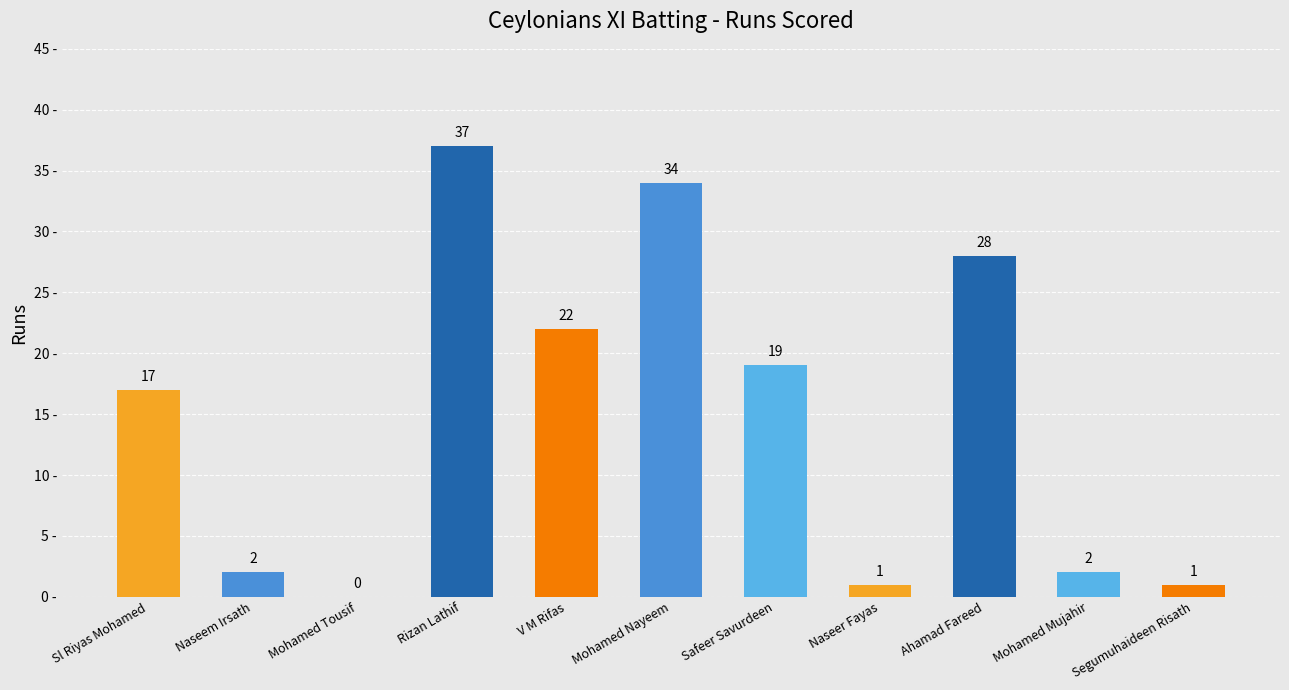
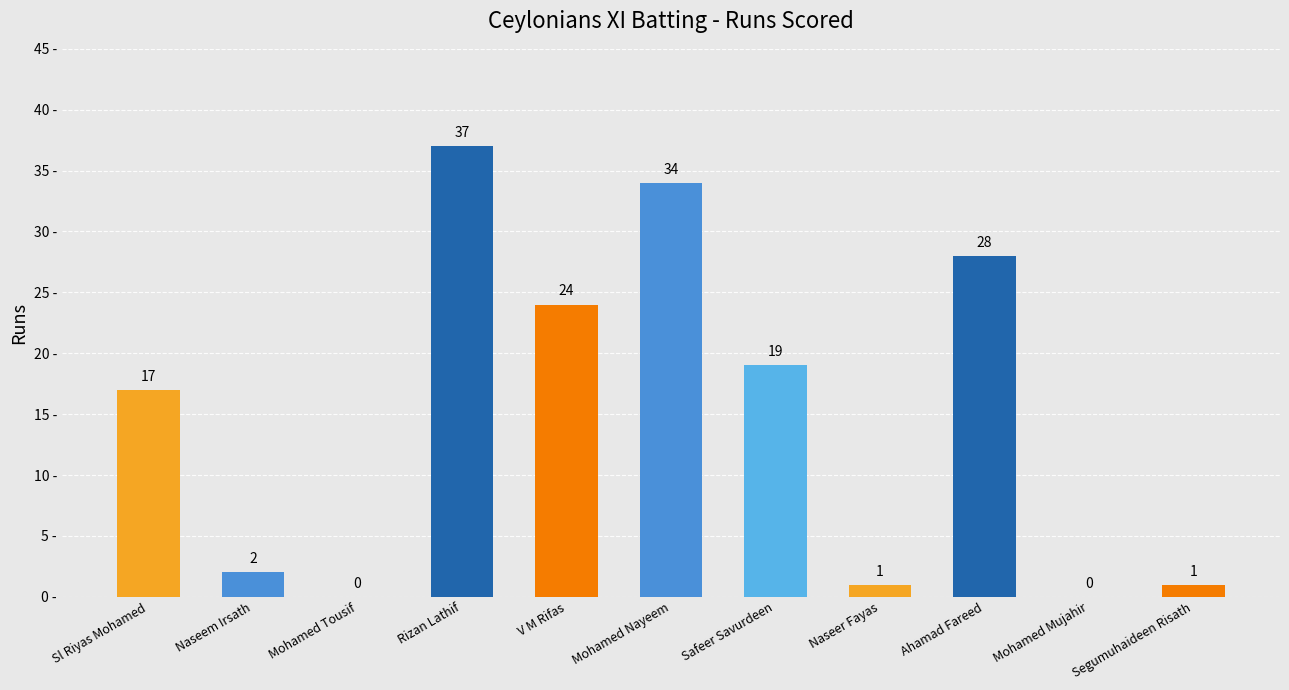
  {
    "Sl Riyas Mohamed": 17,
    "Naseem Irsath": 2,
    "Mohamed Tousif": 0,
    "Rizan Lathif": 37,
-   "V M Rifas": 22,
+   "V M Rifas": 24,
    "Mohamed Nayeem": 34,
    "Safeer Savurdeen": 19,
    "Naseer Fayas": 1,
    "Ahamad Fareed": 28,
-   "Mohamed Mujahir": 2,
+   "Mohamed Mujahir": 0,
    "Segumuhaideen Risath": 1
  }
